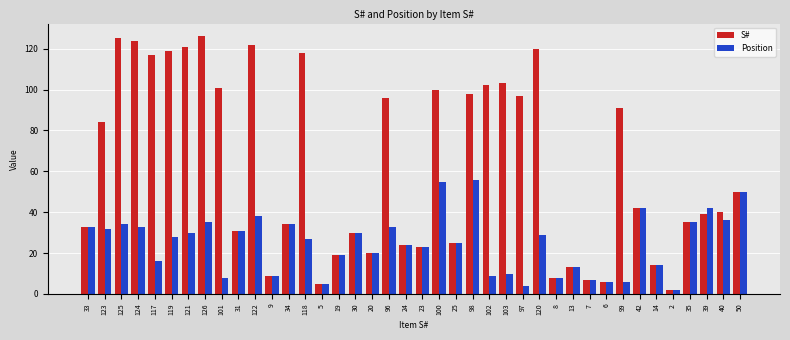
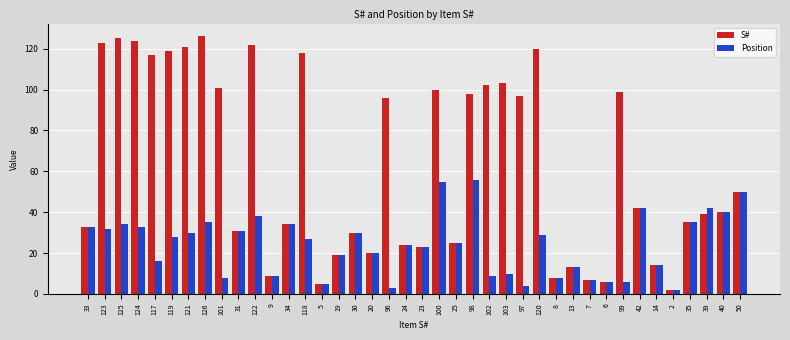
  {
    "S#": {
      "33": 33,
-     "123": 84,
+     "123": 123,
      "125": 125,
      "124": 124,
      "117": 117,
      "119": 119,
      "121": 121,
      "126": 126,
      "101": 101,
      "31": 31,
      "122": 122,
      "9": 9,
      "34": 34,
      "118": 118,
      "5": 5,
      "19": 19,
      "30": 30,
      "20": 20,
      "96": 96,
      "24": 24,
      "23": 23,
      "100": 100,
      "25": 25,
      "98": 98,
      "102": 102,
      "103": 103,
      "97": 97,
      "120": 120,
      "8": 8,
      "13": 13,
      "7": 7,
      "6": 6,
-     "99": 91,
+     "99": 99,
      "42": 42,
      "14": 14,
      "2": 2,
      "35": 35,
      "39": 39,
      "40": 40,
      "50": 50
    },
    "Position": {
      "33": 33,
      "123": 32,
      "125": 34,
      "124": 33,
      "117": 16,
      "119": 28,
      "121": 30,
      "126": 35,
      "101": 8,
      "31": 31,
      "122": 38,
      "9": 9,
      "34": 34,
      "118": 27,
      "5": 5,
      "19": 19,
      "30": 30,
      "20": 20,
-     "96": 33,
+     "96": 3,
      "24": 24,
      "23": 23,
      "100": 55,
      "25": 25,
      "98": 56,
      "102": 9,
      "103": 10,
      "97": 4,
      "120": 29,
      "8": 8,
      "13": 13,
      "7": 7,
      "6": 6,
      "99": 6,
      "42": 42,
      "14": 14,
      "2": 2,
      "35": 35,
      "39": 42,
-     "40": 36,
+     "40": 40,
      "50": 50
    }
  }
